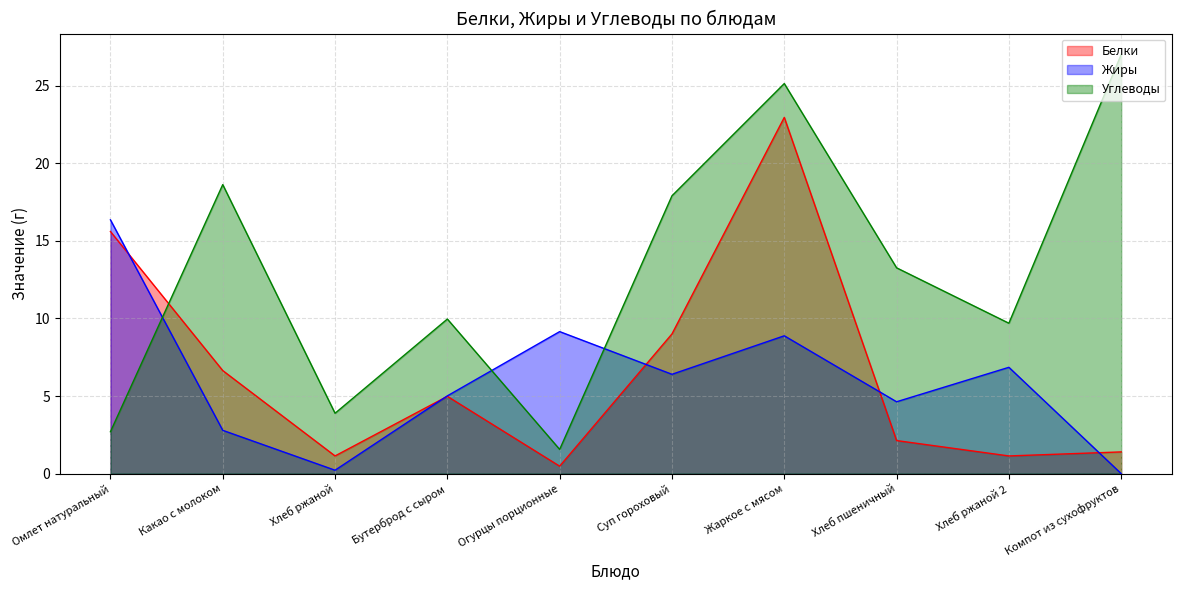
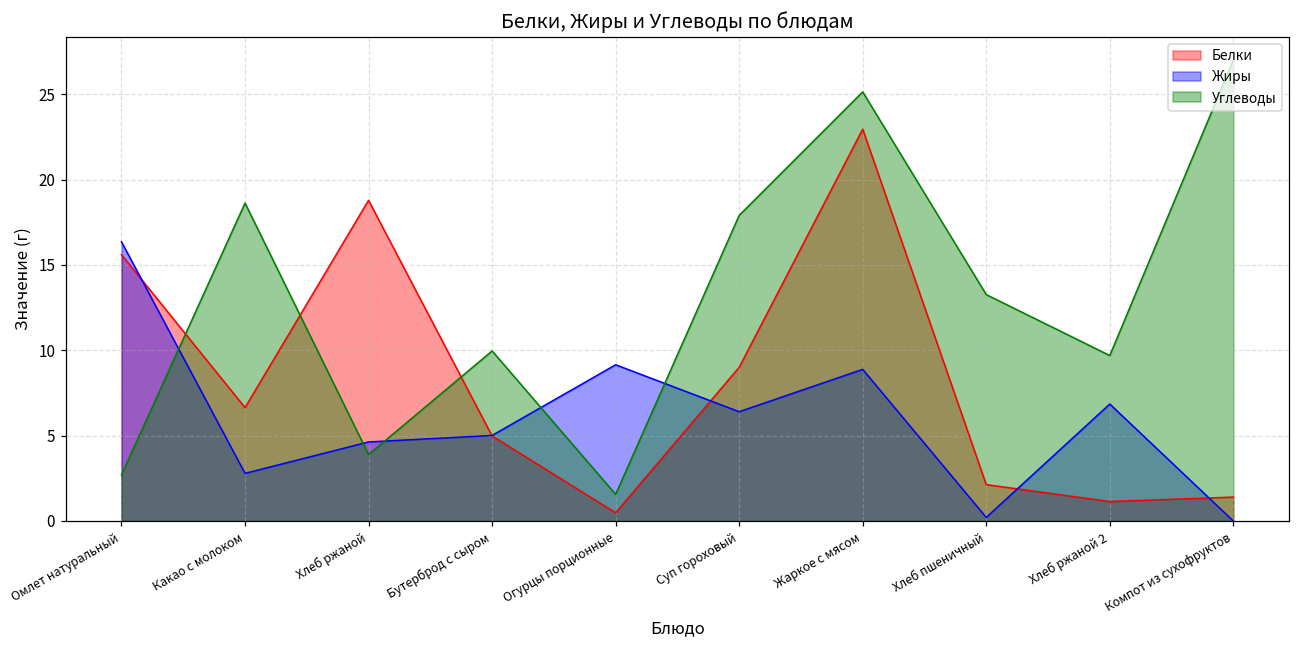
  {
    "Белки": {
      "Омлет натуральный": 15.6,
      "Какао с молоком": 6.6,
-     "Хлеб ржаной": 1.1,
+     "Хлеб ржаной": 18.8,
      "Огурцы порционные": 0.5,
      "Суп гороховый": 9.0,
      "Жаркое с мясом": 23.0,
      "Хлеб пшеничный": 2.1,
      "Хлеб ржаной 2": 1.1,
      "Компот из сухофруктов": 1.4
    },
    "Жиры": {
      "Омлет натуральный": 16.4,
      "Какао с молоком": 2.8,
-     "Хлеб ржаной": 0.2,
+     "Хлеб ржаной": 4.6,
      "Огурцы порционные": 9.2,
      "Суп гороховый": 6.4,
      "Жаркое с мясом": 8.9,
-     "Хлеб пшеничный": 4.6,
+     "Хлеб пшеничный": 0.2,
      "Хлеб ржаной 2": 6.9,
      "Компот из сухофруктов": 0.0
    },
    "Углеводы": {
      "Омлет натуральный": 2.7,
      "Какао с молоком": 18.6,
      "Хлеб ржаной": 3.9,
      "Бутерброд с сыром": 10.0,
      "Огурцы порционные": 1.6,
      "Суп гороховый": 17.9,
      "Жаркое с мясом": 25.1,
      "Хлеб пшеничный": 13.3,
      "Хлеб ржаной 2": 9.7
    }
  }
